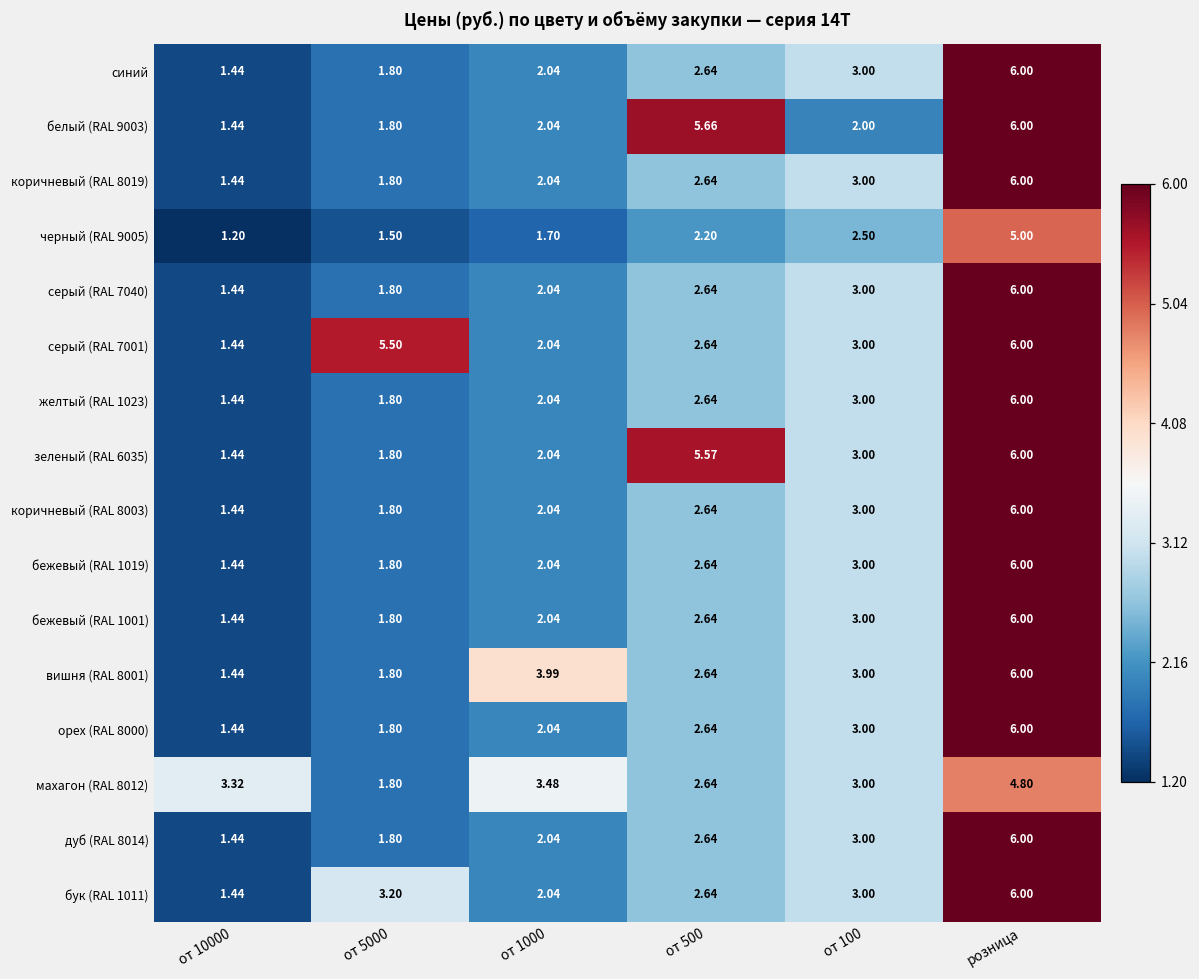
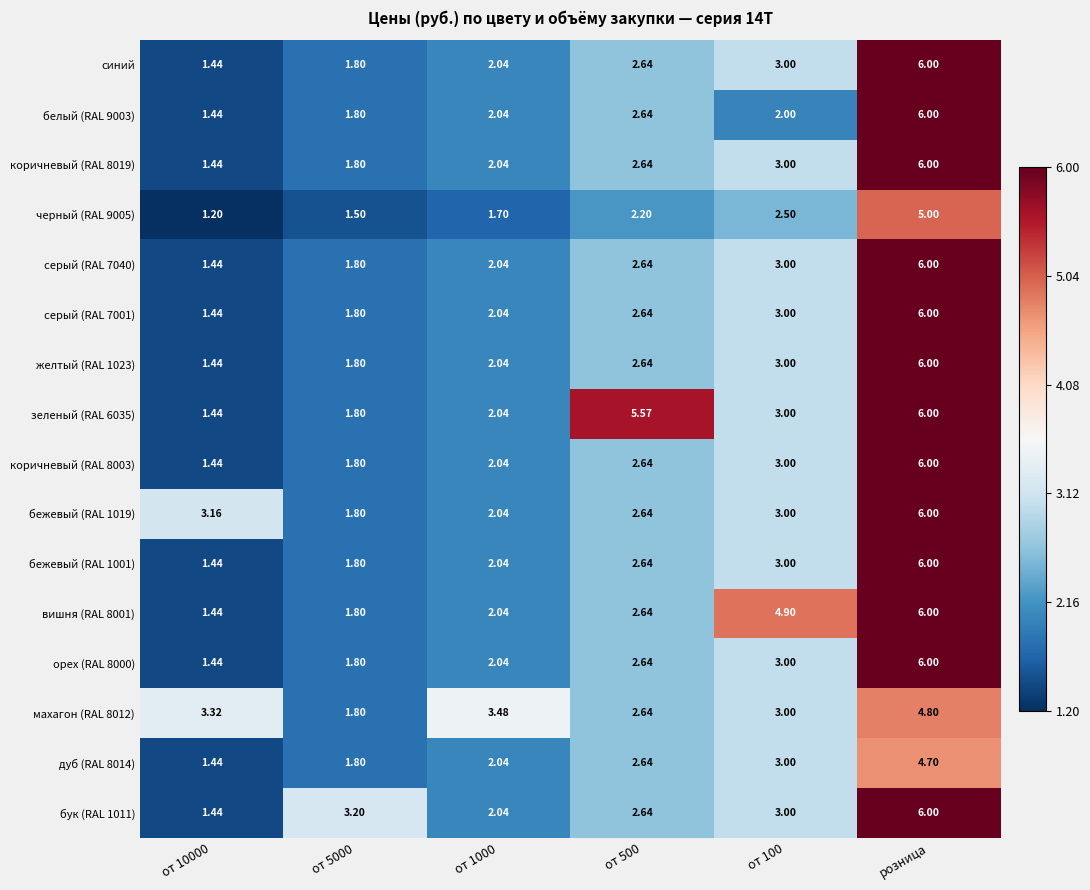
  {
    "синий": {
      "от 10000": 1.44,
      "от 5000": 1.80,
      "от 1000": 2.04,
      "от 500": 2.64,
      "от 100": 3.00,
      "розница": 6.00
    },
    "белый (RAL 9003)": {
      "от 10000": 1.44,
      "от 5000": 1.80,
      "от 1000": 2.04,
-     "от 500": 5.66,
+     "от 500": 2.64,
      "от 100": 2.00,
      "розница": 6.00
    },
    "коричневый (RAL 8019)": {
      "от 10000": 1.44,
      "от 5000": 1.80,
      "от 1000": 2.04,
      "от 500": 2.64,
      "от 100": 3.00,
      "розница": 6.00
    },
    "черный (RAL 9005)": {
      "от 10000": 1.20,
      "от 5000": 1.50,
      "от 1000": 1.70,
      "от 500": 2.20,
      "от 100": 2.50,
      "розница": 5.00
    },
    "серый (RAL 7040)": {
      "от 10000": 1.44,
      "от 5000": 1.80,
      "от 1000": 2.04,
      "от 500": 2.64,
      "от 100": 3.00,
      "розница": 6.00
    },
    "серый (RAL 7001)": {
      "от 10000": 1.44,
-     "от 5000": 5.50,
+     "от 5000": 1.80,
      "от 1000": 2.04,
      "от 500": 2.64,
      "от 100": 3.00,
      "розница": 6.00
    },
    "желтый (RAL 1023)": {
      "от 10000": 1.44,
      "от 5000": 1.80,
      "от 1000": 2.04,
      "от 500": 2.64,
      "от 100": 3.00,
      "розница": 6.00
    },
    "зеленый (RAL 6035)": {
      "от 10000": 1.44,
      "от 5000": 1.80,
      "от 1000": 2.04,
      "от 500": 5.57,
      "от 100": 3.00,
      "розница": 6.00
    },
    "коричневый (RAL 8003)": {
      "от 10000": 1.44,
      "от 5000": 1.80,
      "от 1000": 2.04,
      "от 500": 2.64,
      "от 100": 3.00,
      "розница": 6.00
    },
    "бежевый (RAL 1019)": {
-     "от 10000": 1.44,
+     "от 10000": 3.16,
      "от 5000": 1.80,
      "от 1000": 2.04,
      "от 500": 2.64,
      "от 100": 3.00,
      "розница": 6.00
    },
    "бежевый (RAL 1001)": {
      "от 10000": 1.44,
      "от 5000": 1.80,
      "от 1000": 2.04,
      "от 500": 2.64,
      "от 100": 3.00,
      "розница": 6.00
    },
    "вишня (RAL 8001)": {
      "от 10000": 1.44,
      "от 5000": 1.80,
-     "от 1000": 3.99,
+     "от 1000": 2.04,
      "от 500": 2.64,
-     "от 100": 3.00,
+     "от 100": 4.90,
      "розница": 6.00
    },
    "орех (RAL 8000)": {
      "от 10000": 1.44,
      "от 5000": 1.80,
      "от 1000": 2.04,
      "от 500": 2.64,
      "от 100": 3.00,
      "розница": 6.00
    },
    "махагон (RAL 8012)": {
      "от 10000": 3.32,
      "от 5000": 1.80,
      "от 1000": 3.48,
      "от 500": 2.64,
      "от 100": 3.00,
      "розница": 4.80
    },
    "дуб (RAL 8014)": {
      "от 10000": 1.44,
      "от 5000": 1.80,
      "от 1000": 2.04,
      "от 500": 2.64,
      "от 100": 3.00,
-     "розница": 6.00
+     "розница": 4.70
    },
    "бук (RAL 1011)": {
      "от 10000": 1.44,
      "от 5000": 3.20,
      "от 1000": 2.04,
      "от 500": 2.64,
      "от 100": 3.00,
      "розница": 6.00
    }
  }
